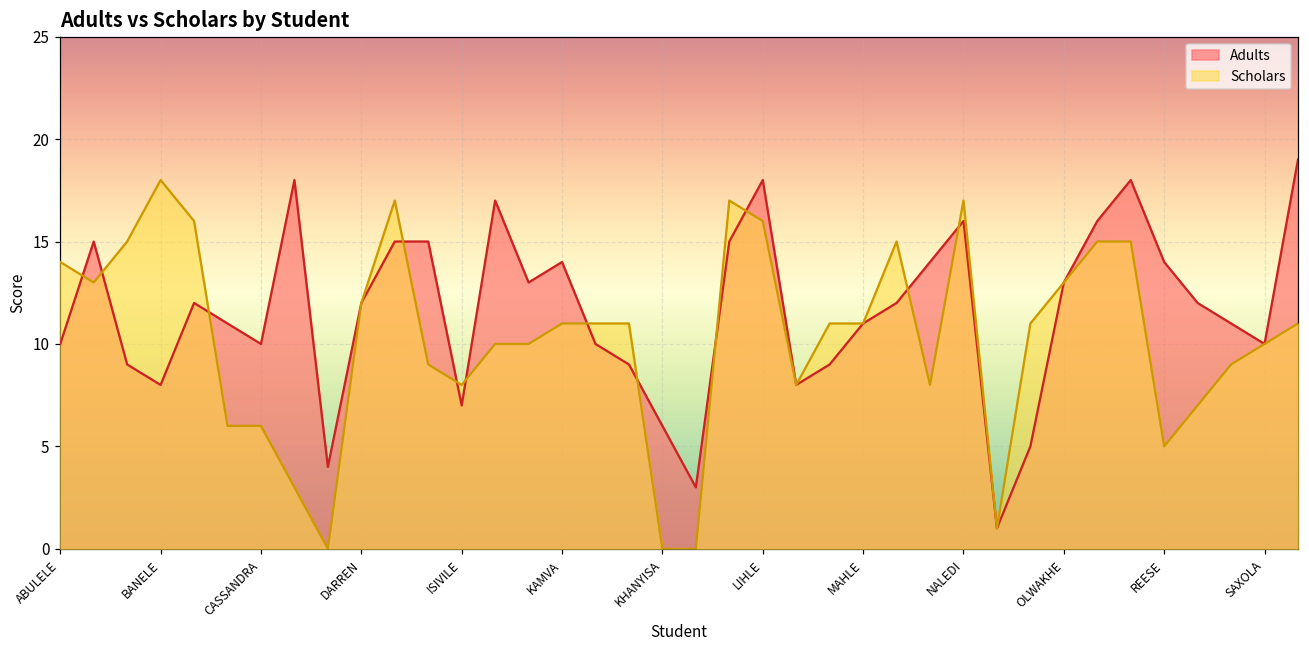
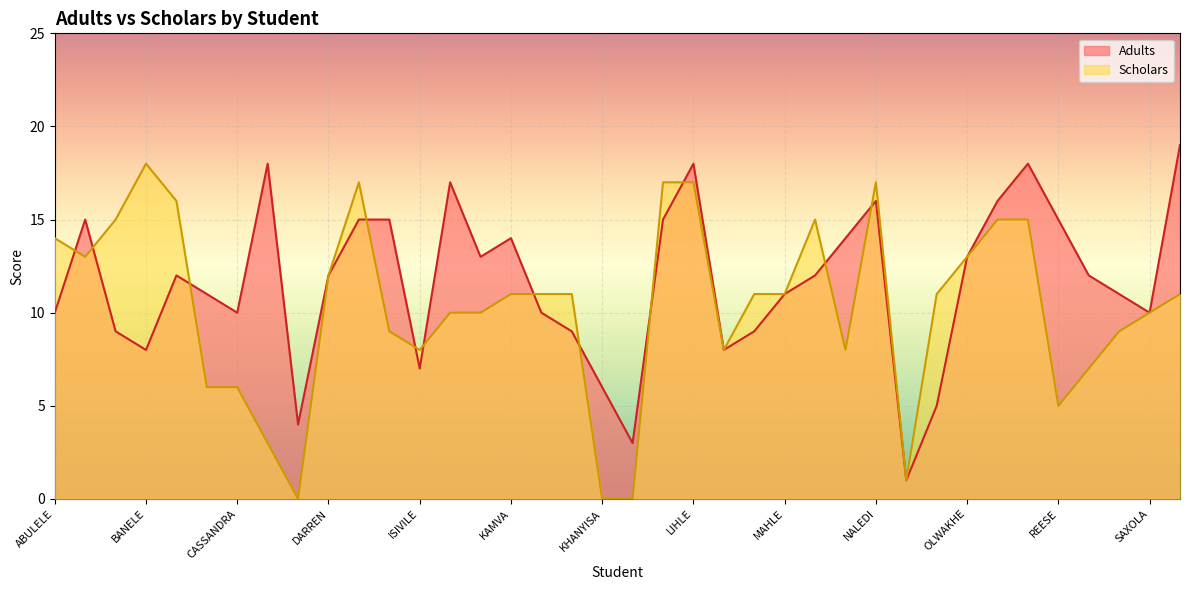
  {
    "Adults": {
      "ABULELE": 10,
      "BANELE": 8,
      "CASSANDRA": 10,
      "ISIVILE": 7,
      "KAMVA": 14,
      "KHANYISA": 6,
      "LIHLE": 18,
      "NALEDI": 16,
-     "REESE": 14
+     "REESE": 15
    },
    "Scholars": {
      "ABULELE": 14,
      "BANELE": 18,
      "CASSANDRA": 6,
      "ISIVILE": 8,
      "KAMVA": 11,
      "KHANYISA": 0,
-     "LIHLE": 16,
+     "LIHLE": 17,
      "NALEDI": 17,
      "REESE": 5
    }
  }
